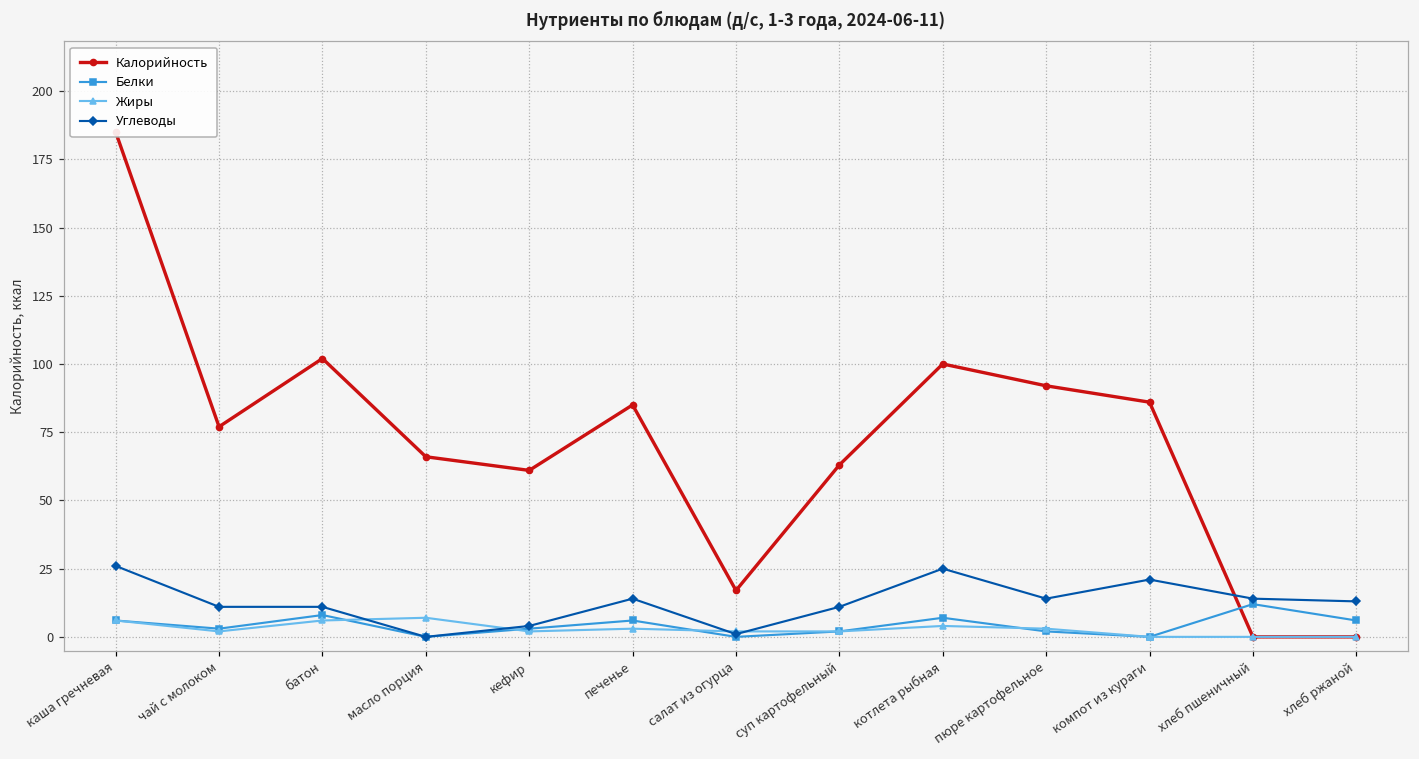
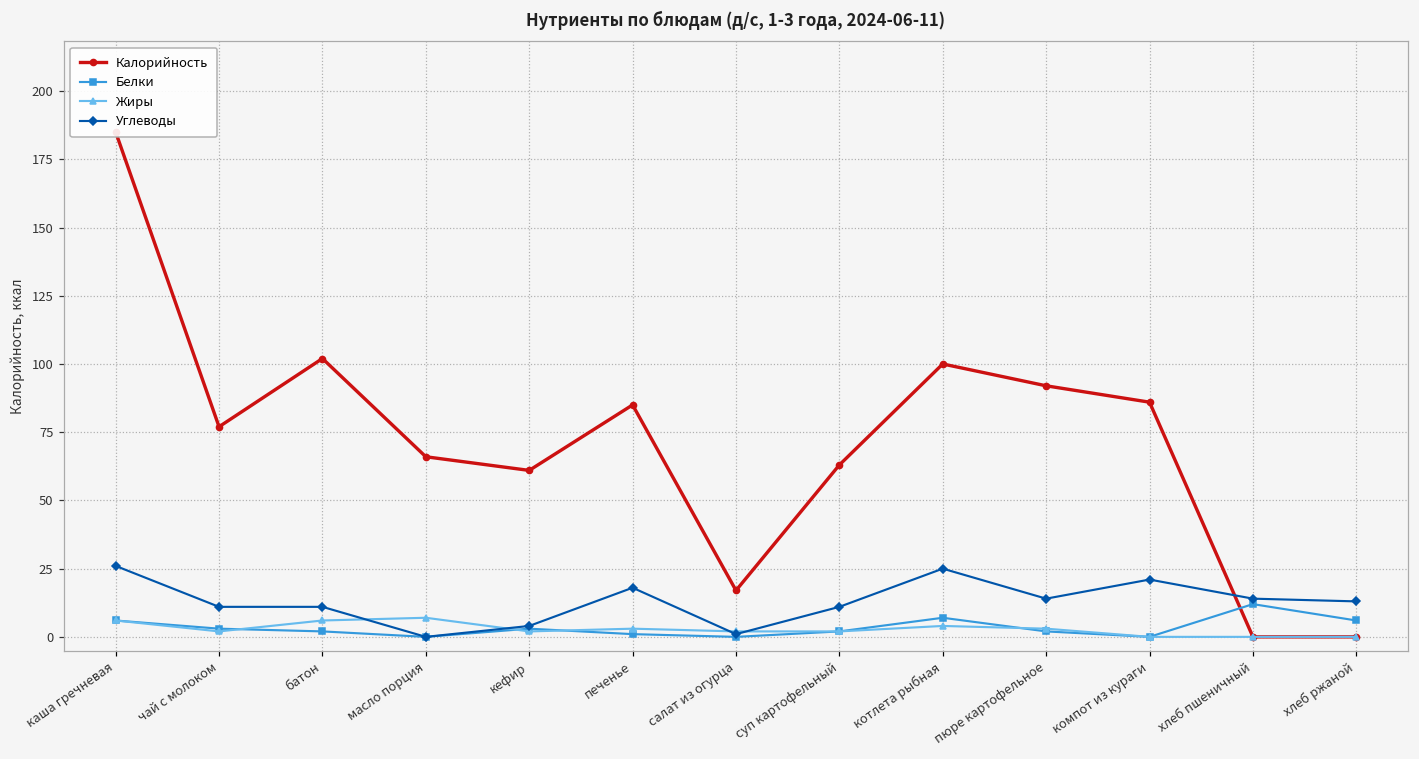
  {
    "Калорийность": {
      "чай с молоком": 77,
      "батон": 102,
      "масло порция": 66,
      "кефир": 61,
      "печенье": 85,
      "салат из огурца": 17,
      "суп картофельный": 63,
      "котлета рыбная": 100,
      "пюре картофельное": 92,
      "компот из кураги": 86
    },
    "Белки": {
-     "батон": 8,
-     "печенье": 6,
+     "батон": 2,
+     "печенье": 1,
      "котлета рыбная": 7,
      "хлеб пшеничный": 12,
      "хлеб ржаной": 6
    },
    "Жиры": {
      "батон": 6,
      "масло порция": 7,
      "печенье": 3,
      "котлета рыбная": 4
    },
    "Углеводы": {
      "каша гречневая": 26,
      "чай с молоком": 11,
      "батон": 11,
-     "печенье": 14,
+     "печенье": 18,
      "суп картофельный": 11,
      "котлета рыбная": 25,
      "пюре картофельное": 14,
      "компот из кураги": 21,
      "хлеб пшеничный": 14,
      "хлеб ржаной": 13
    }
  }
